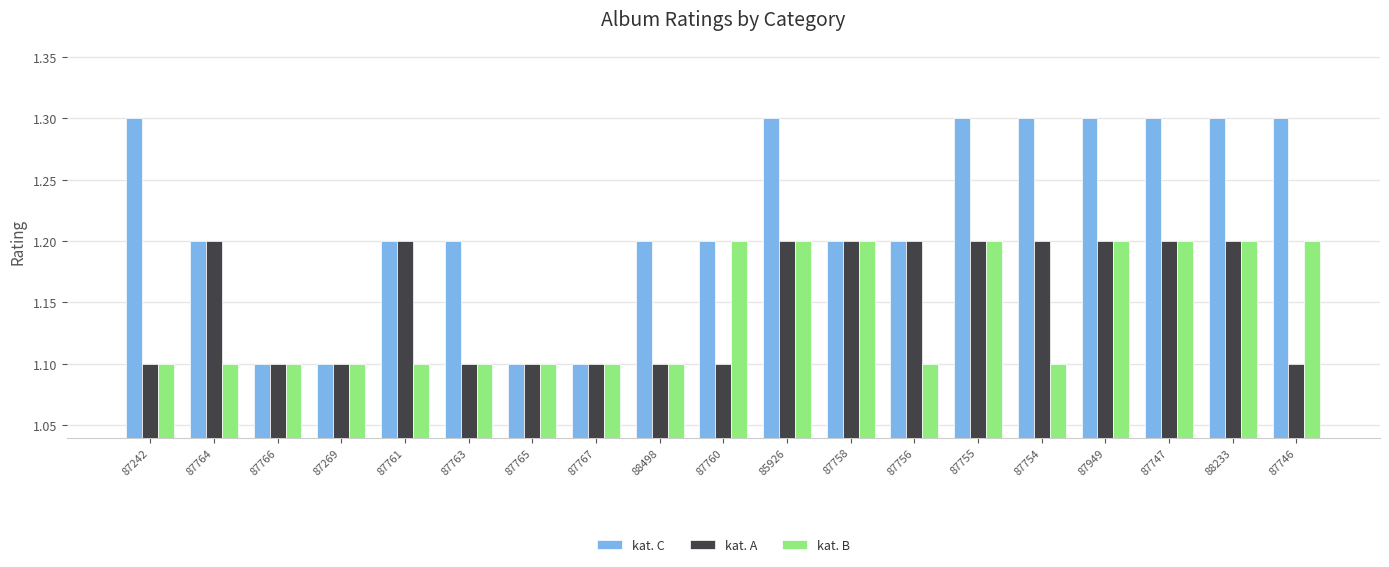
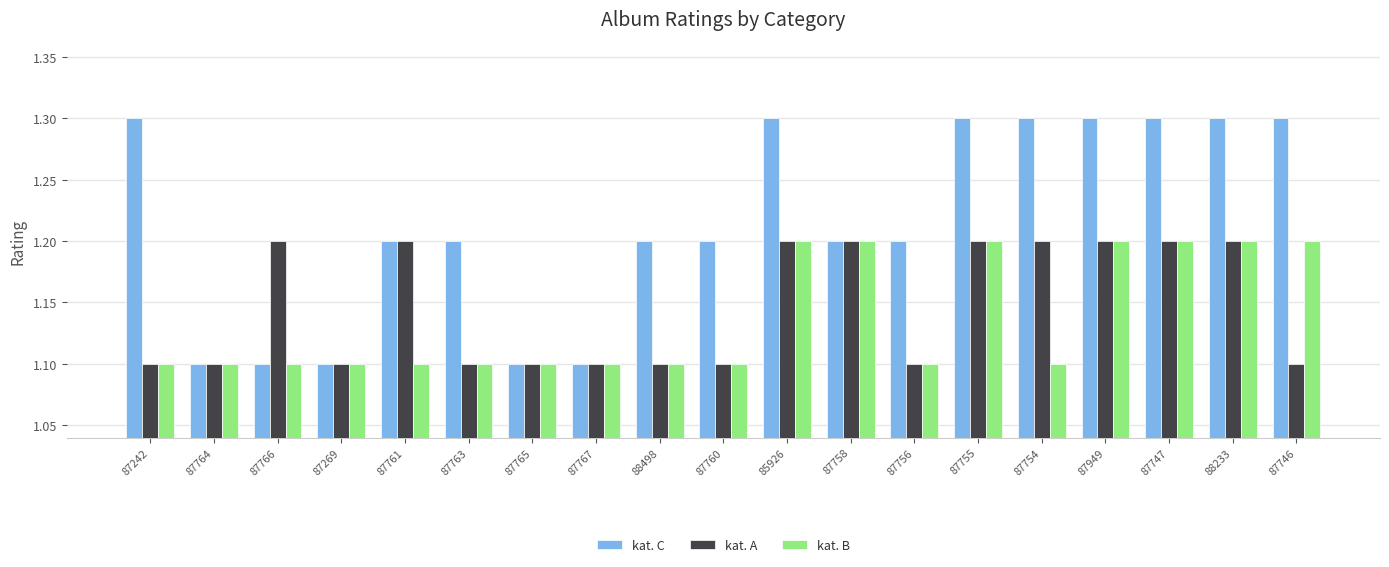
  {
    "kat. C": {
      "87242": 1.3,
-     "87764": 1.2,
+     "87764": 1.1,
      "87766": 1.1,
      "87269": 1.1,
      "87761": 1.2,
      "87763": 1.2,
      "87765": 1.1,
      "87767": 1.1,
      "88498": 1.2,
      "87760": 1.2,
      "85926": 1.3,
      "87758": 1.2,
      "87756": 1.2,
      "87755": 1.3,
      "87754": 1.3,
      "87949": 1.3,
      "87747": 1.3,
      "88233": 1.3,
      "87746": 1.3
    },
    "kat. A": {
      "87242": 1.1,
-     "87764": 1.2,
-     "87766": 1.1,
+     "87764": 1.1,
+     "87766": 1.2,
      "87269": 1.1,
      "87761": 1.2,
      "87763": 1.1,
      "87765": 1.1,
      "87767": 1.1,
      "88498": 1.1,
      "87760": 1.1,
      "85926": 1.2,
      "87758": 1.2,
-     "87756": 1.2,
+     "87756": 1.1,
      "87755": 1.2,
      "87754": 1.2,
      "87949": 1.2,
      "87747": 1.2,
      "88233": 1.2,
      "87746": 1.1
    },
    "kat. B": {
      "87242": 1.1,
      "87764": 1.1,
      "87766": 1.1,
      "87269": 1.1,
      "87761": 1.1,
      "87763": 1.1,
      "87765": 1.1,
      "87767": 1.1,
      "88498": 1.1,
-     "87760": 1.2,
+     "87760": 1.1,
      "85926": 1.2,
      "87758": 1.2,
      "87756": 1.1,
      "87755": 1.2,
      "87754": 1.1,
      "87949": 1.2,
      "87747": 1.2,
      "88233": 1.2,
      "87746": 1.2
    }
  }
